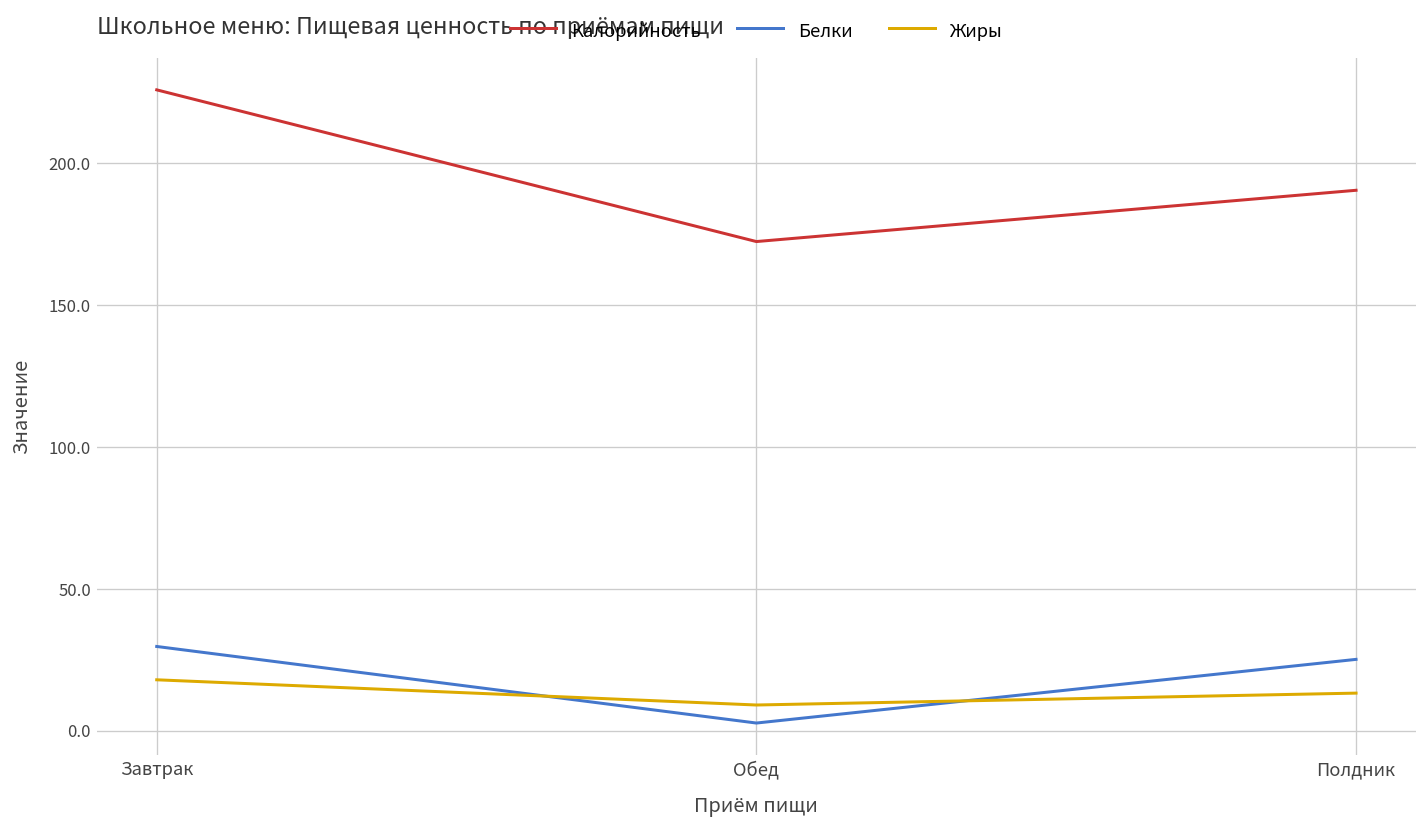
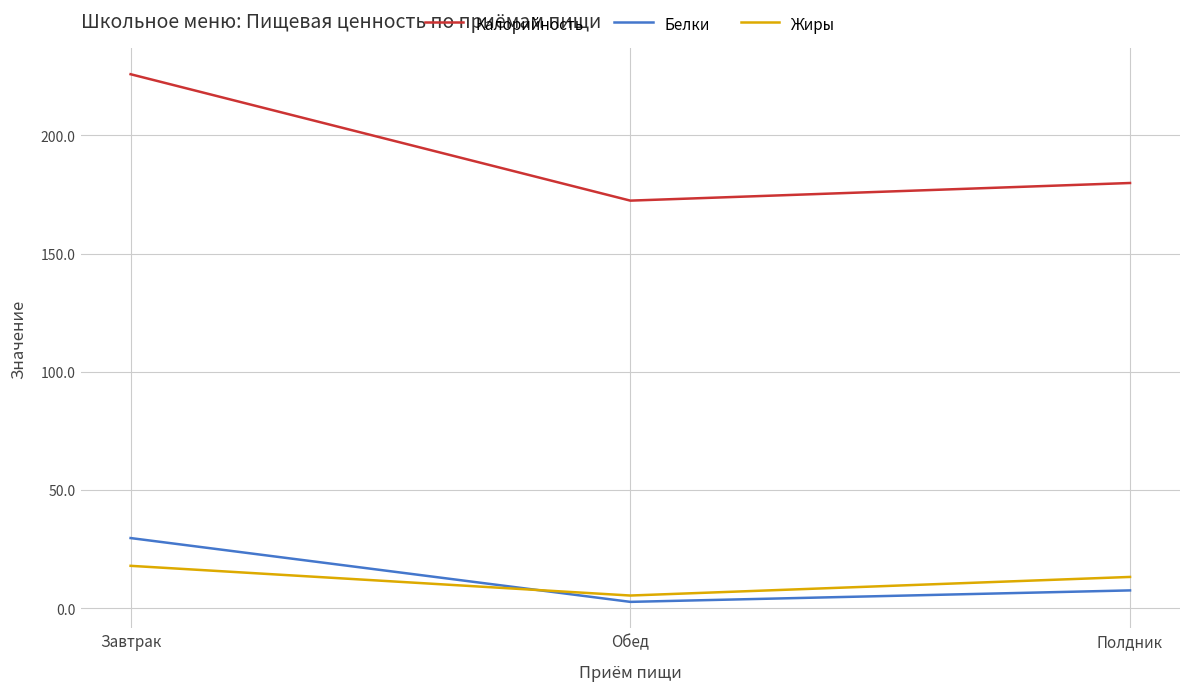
  {
    "Калорийность": {
      "Завтрак": 226,
      "Обед": 172,
-     "Полдник": 191
+     "Полдник": 180
    },
    "Белки": {
      "Завтрак": 30,
      "Обед": 3,
-     "Полдник": 25
+     "Полдник": 8
    },
    "Жиры": {
      "Завтрак": 18,
-     "Обед": 9,
+     "Обед": 5,
      "Полдник": 13
    }
  }
